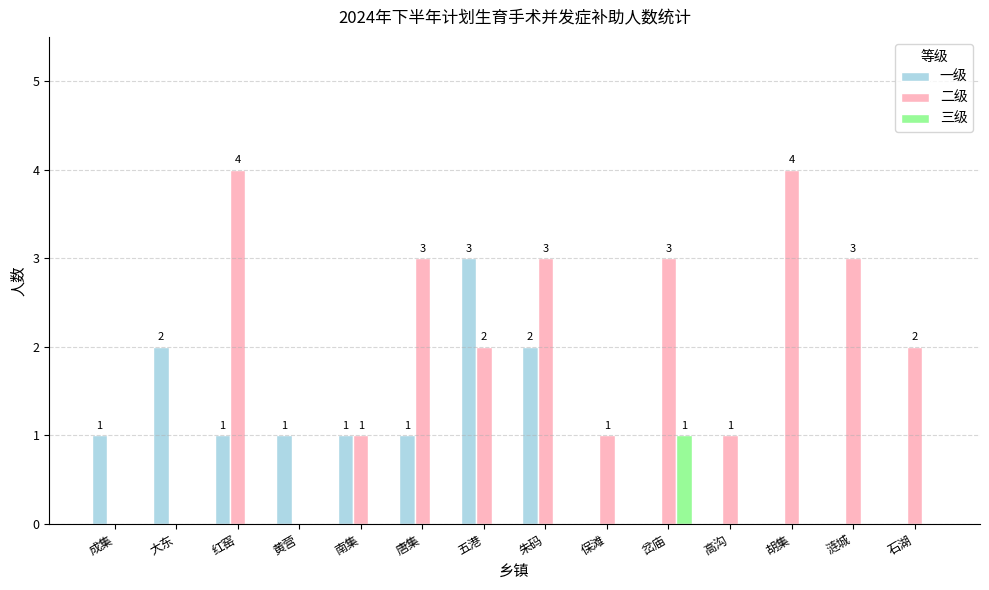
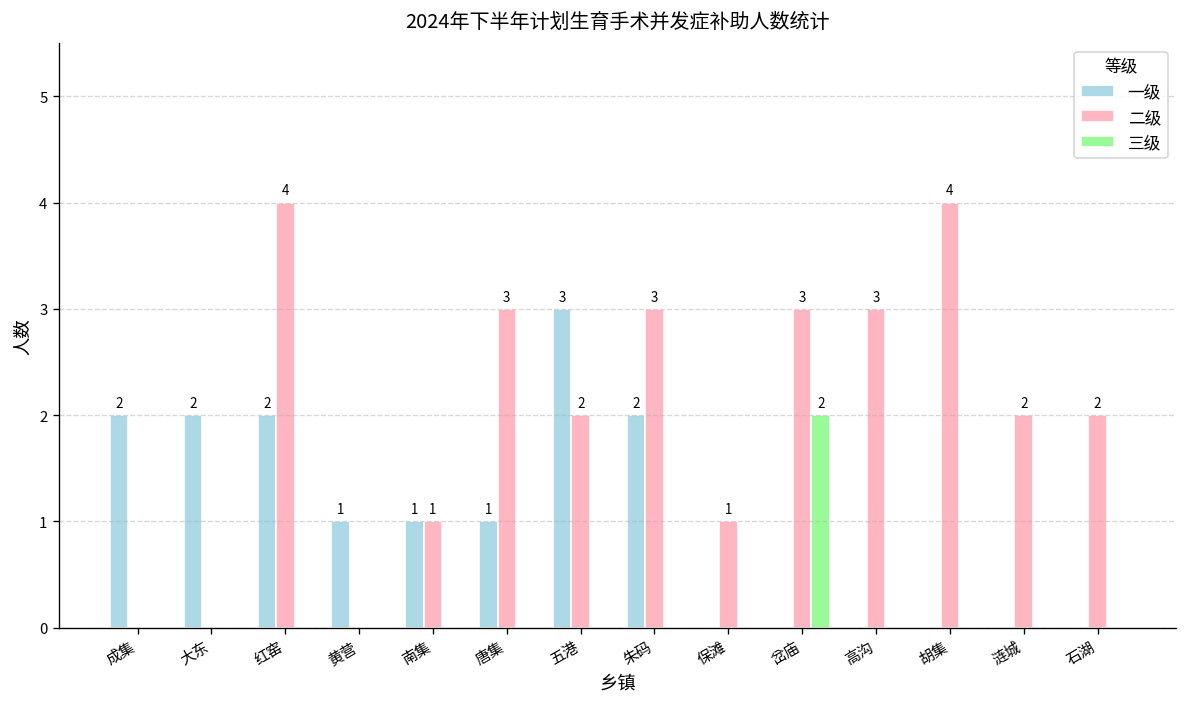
  {
    "一级": {
-     "成集": 1,
+     "成集": 2,
      "大东": 2,
-     "红窑": 1,
+     "红窑": 2,
      "黄营": 1,
      "南集": 1,
      "唐集": 1,
      "五港": 3,
      "朱码": 2
    },
    "二级": {
      "红窑": 4,
      "南集": 1,
      "唐集": 3,
      "五港": 2,
      "朱码": 3,
      "保滩": 1,
      "岔庙": 3,
-     "高沟": 1,
+     "高沟": 3,
      "胡集": 4,
-     "涟城": 3,
+     "涟城": 2,
      "石湖": 2
    },
    "三级": {
-     "岔庙": 1
+     "岔庙": 2
    }
  }
